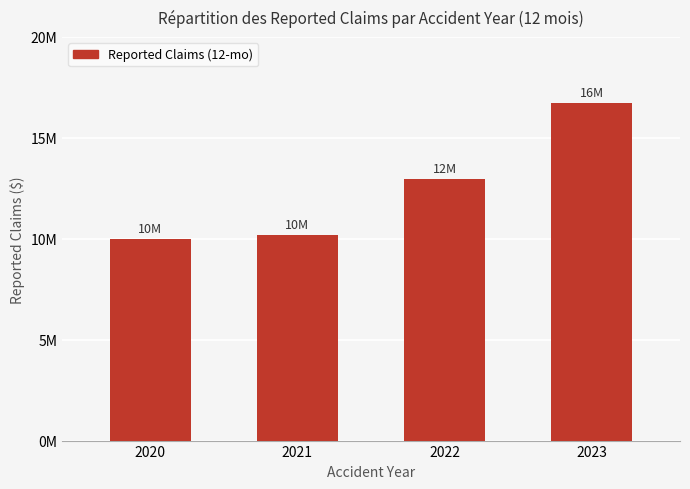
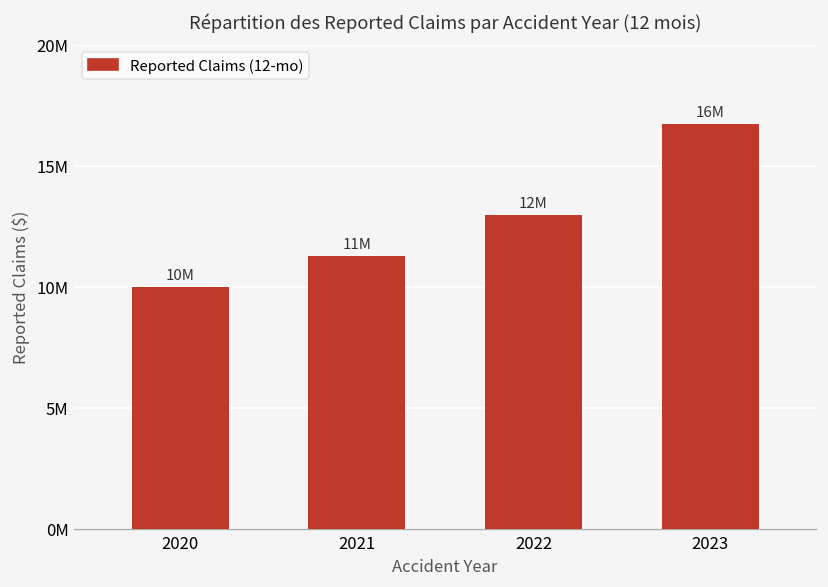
  {
    "2020": "10M",
-   "2021": "10M"
+   "2021": "11M"
  }
